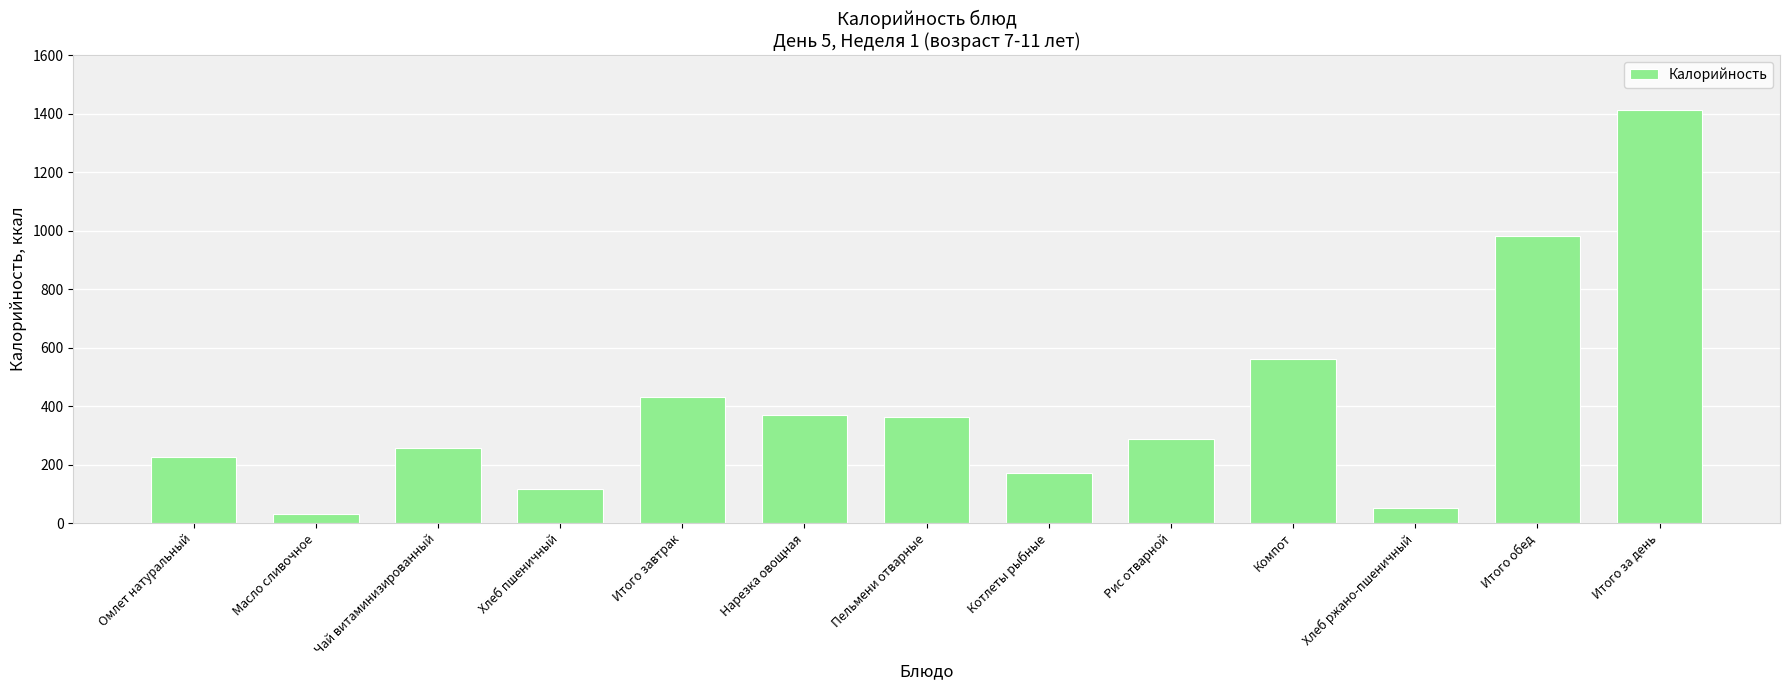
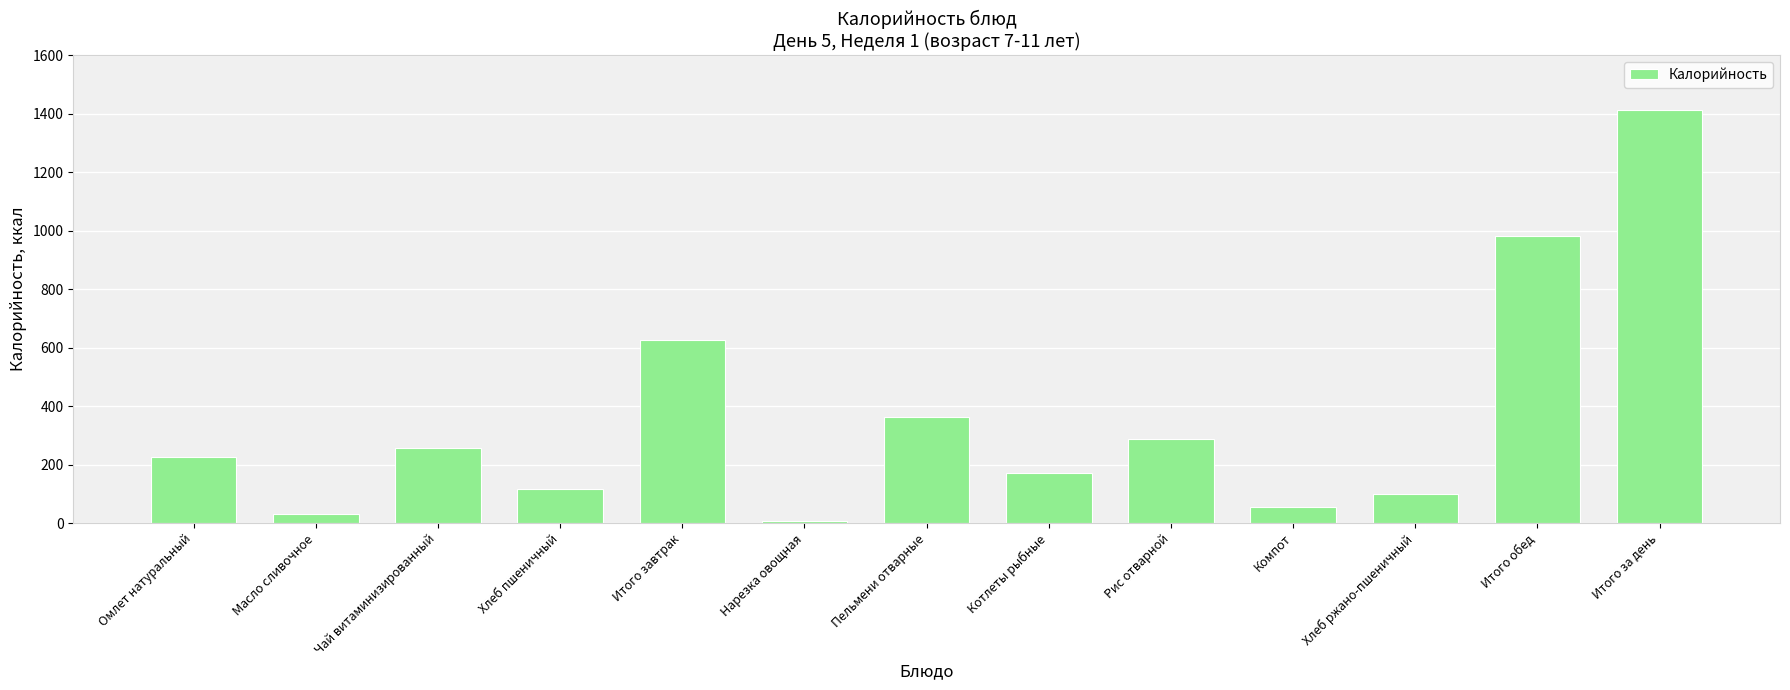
  {
    "Омлет натуральный": 230,
    "Масло сливочное": 30,
    "Чай витаминизированный": 260,
    "Хлеб пшеничный": 120,
-   "Итого завтрак": 430,
-   "Нарезка овощная": 370,
+   "Итого завтрак": 630,
+   "Нарезка овощная": 10,
    "Пельмени отварные": 360,
    "Котлеты рыбные": 170,
    "Рис отварной": 290,
-   "Компот": 560,
-   "Хлеб ржано-пшеничный": 50,
+   "Компот": 60,
+   "Хлеб ржано-пшеничный": 100,
    "Итого обед": 980,
    "Итого за день": 1410
  }
